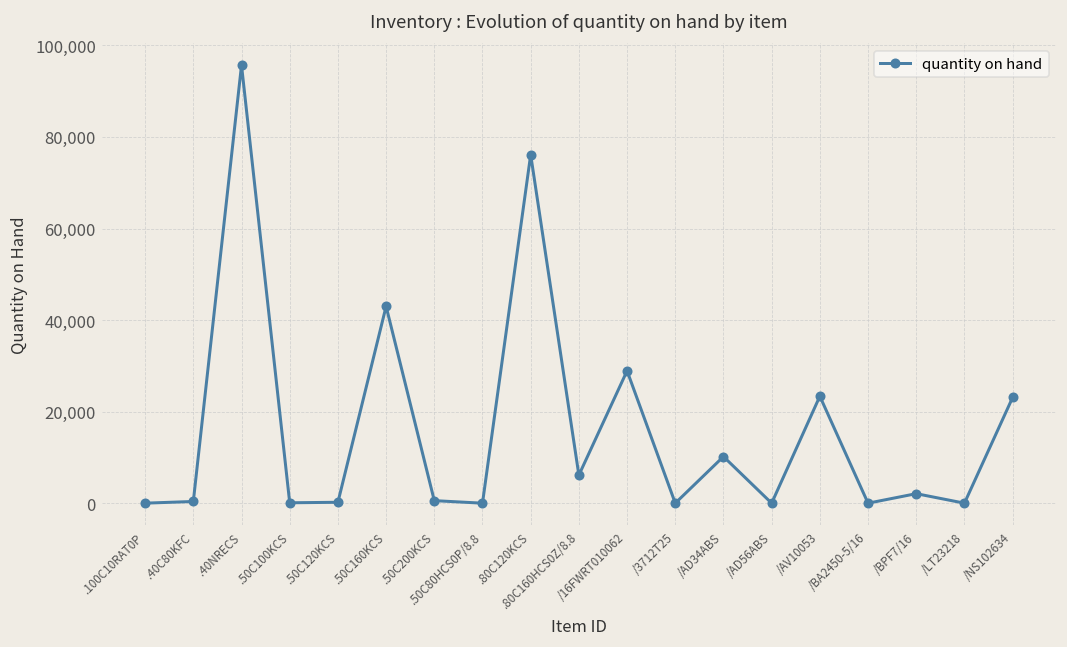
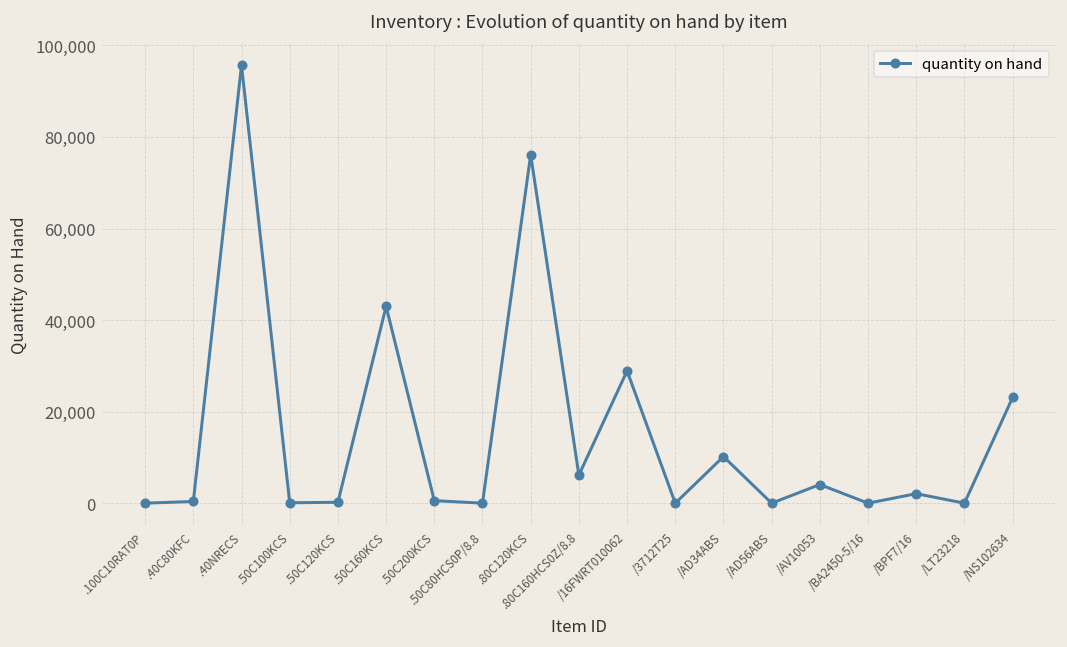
  {
    ".100C10RAT0P": "0",
    ".40C80KFC": "0",
    ".40NRECS": "96,000",
    ".50C100KCS": "0",
    ".50C120KCS": "0",
    ".50C160KCS": "43,000",
    ".50C200KCS": "1,000",
    ".50C80HCS0P/8.8": "0",
    ".80C120KCS": "76,000",
    ".80C160HCS0Z/8.8": "6,000",
    "/16FWRT010062": "29,000",
    "/3712T25": "0",
    "/AD34ABS": "10,000",
    "/AD56ABS": "0",
-   "/AV10053": "23,000",
+   "/AV10053": "4,000",
    "/BA2450-5/16": "0",
    "/BPF7/16": "2,000",
    "/LT23218": "0",
    "/NS102634": "23,000"
  }
